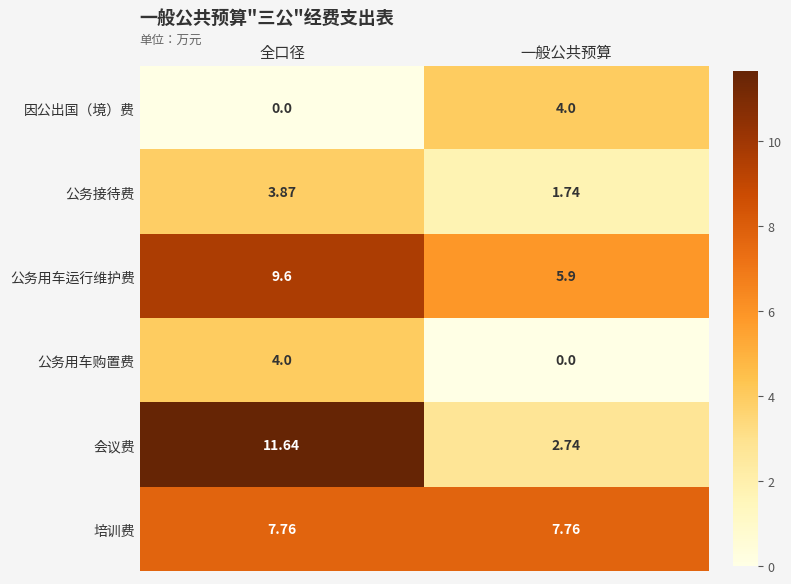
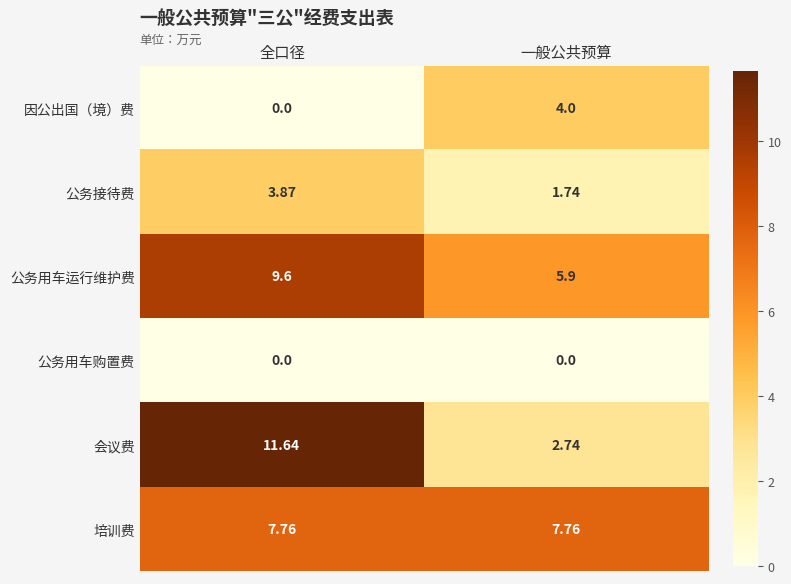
  {
    "因公出国（境）费": {
      "全口径": 0.0,
      "一般公共预算": 4.0
    },
    "公务接待费": {
      "全口径": 3.87,
      "一般公共预算": 1.74
    },
    "公务用车运行维护费": {
      "全口径": 9.6,
      "一般公共预算": 5.9
    },
    "公务用车购置费": {
-     "全口径": 4.0,
+     "全口径": 0.0,
      "一般公共预算": 0.0
    },
    "会议费": {
      "全口径": 11.64,
      "一般公共预算": 2.74
    },
    "培训费": {
      "全口径": 7.76,
      "一般公共预算": 7.76
    }
  }
